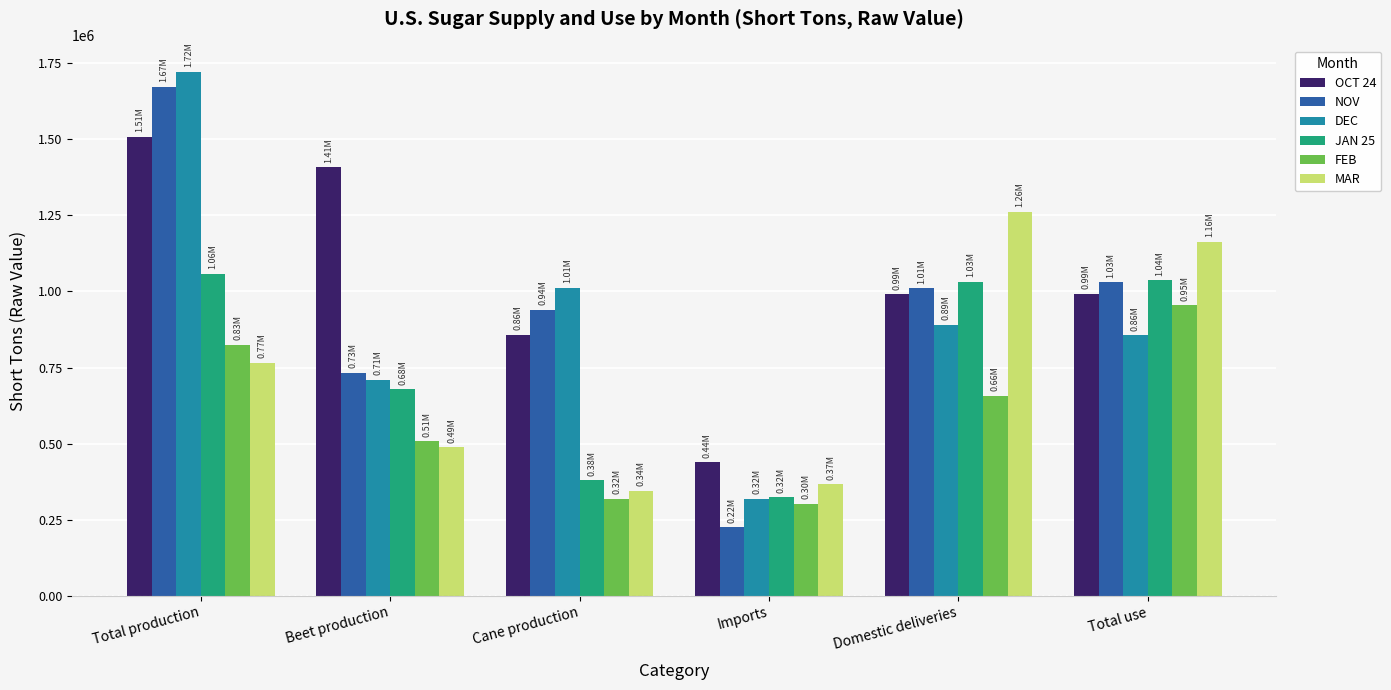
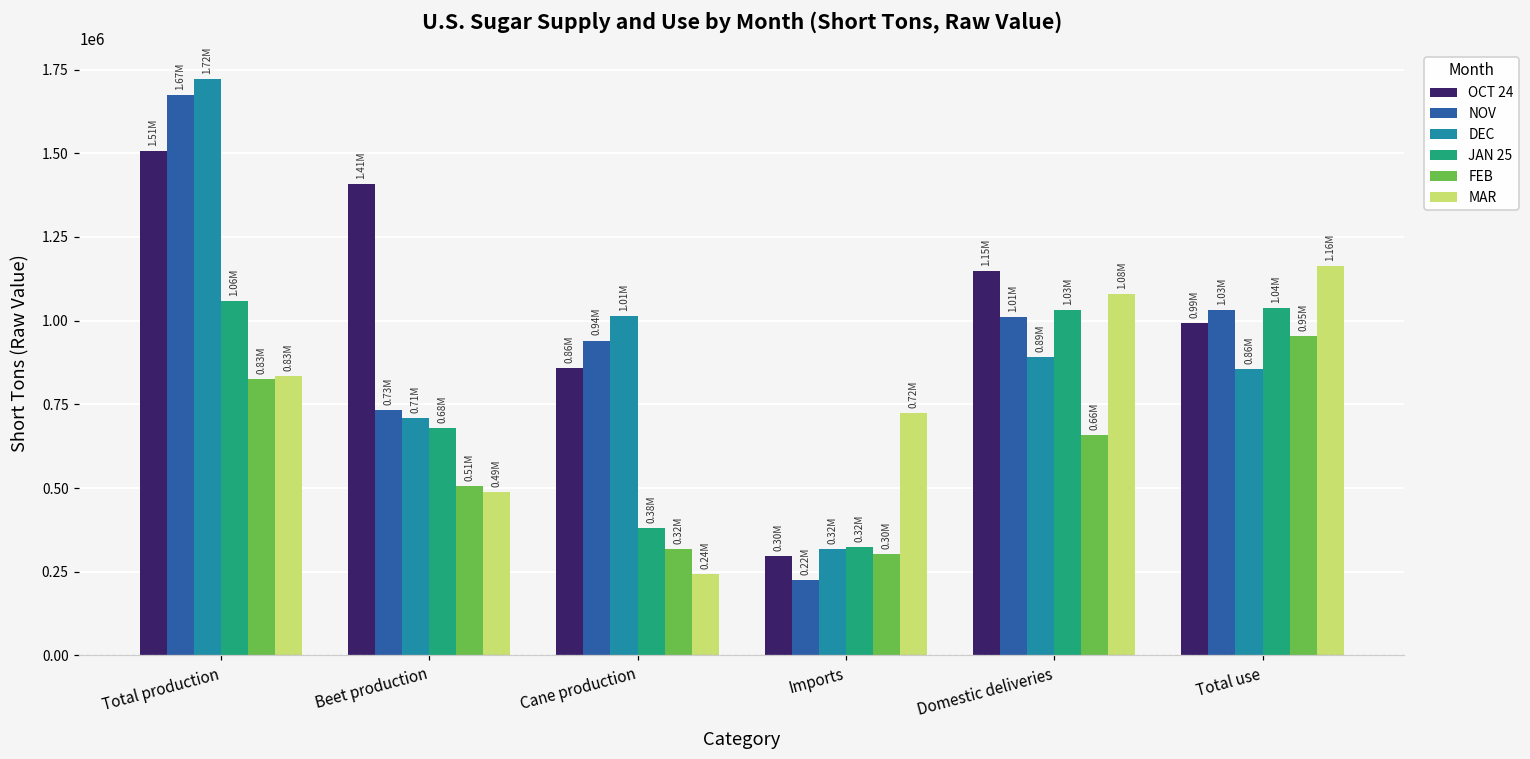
  {
    "OCT 24": {
      "Total production": "1.51M",
      "Beet production": "1.41M",
      "Cane production": "0.86M",
-     "Imports": "0.44M",
-     "Domestic deliveries": "0.99M",
+     "Imports": "0.30M",
+     "Domestic deliveries": "1.15M",
      "Total use": "0.99M"
    },
    "FEB": {
      "Total production": "0.83M",
      "Beet production": "0.51M",
      "Cane production": "0.32M",
      "Imports": "0.30M",
      "Domestic deliveries": "0.66M",
      "Total use": "0.95M"
    },
    "MAR": {
-     "Total production": "0.77M",
+     "Total production": "0.83M",
      "Beet production": "0.49M",
-     "Cane production": "0.34M",
-     "Imports": "0.37M",
-     "Domestic deliveries": "1.26M",
+     "Cane production": "0.24M",
+     "Imports": "0.72M",
+     "Domestic deliveries": "1.08M",
      "Total use": "1.16M"
    }
  }
